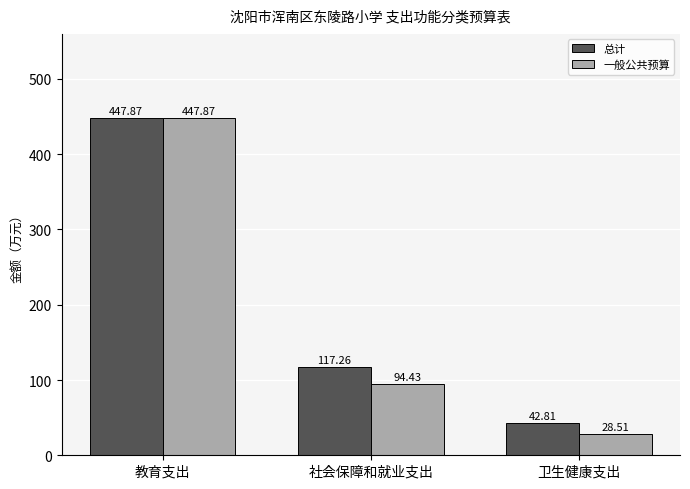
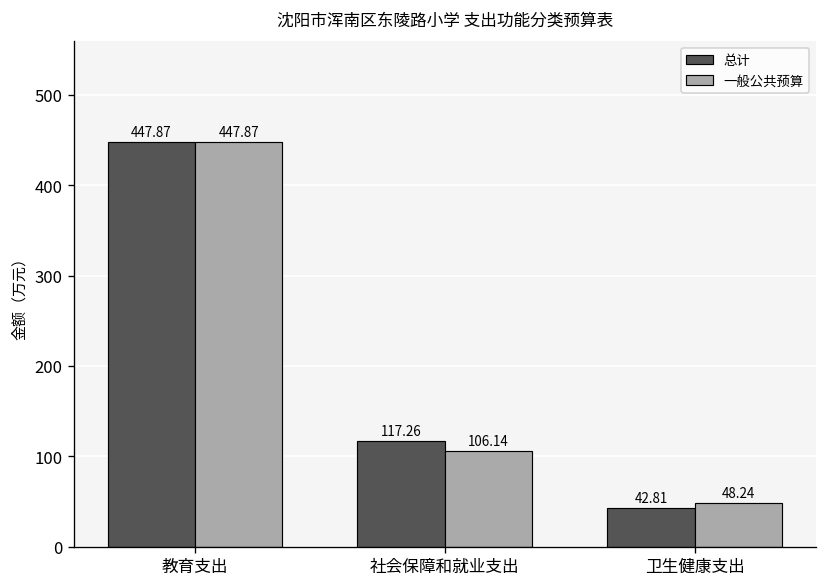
  {
    "总计": {
      "教育支出": 447.87,
      "社会保障和就业支出": 117.26,
      "卫生健康支出": 42.81
    },
    "一般公共预算": {
      "教育支出": 447.87,
-     "社会保障和就业支出": 94.43,
-     "卫生健康支出": 28.51
+     "社会保障和就业支出": 106.14,
+     "卫生健康支出": 48.24
    }
  }
